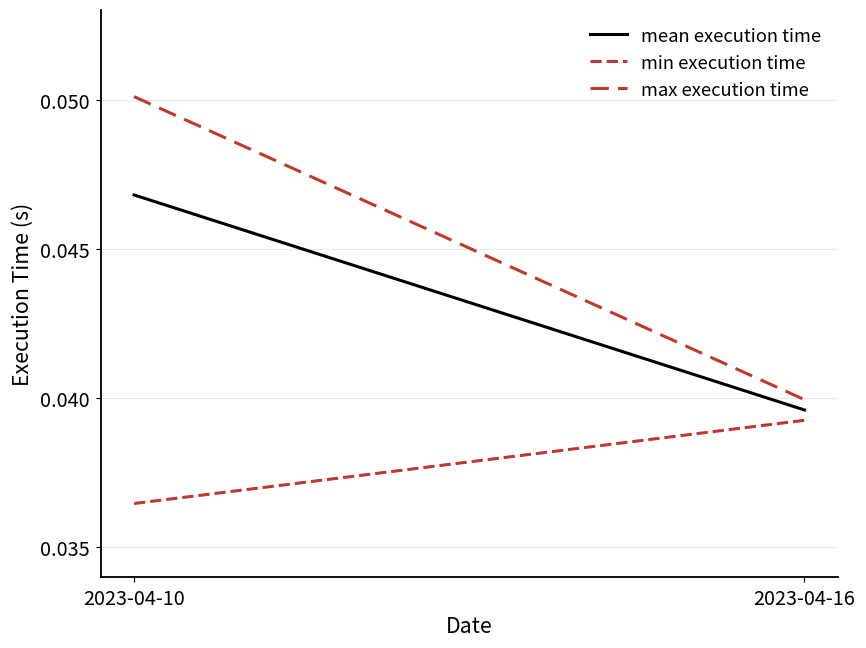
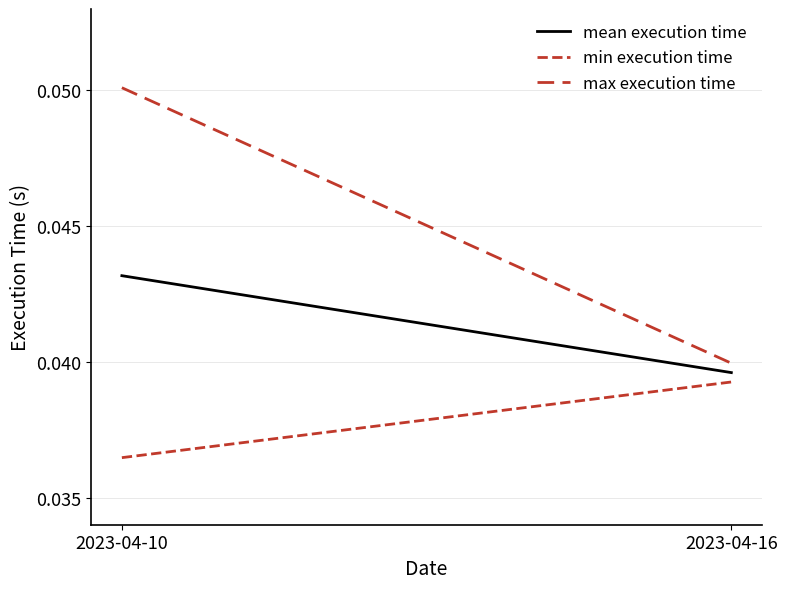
  {
    "mean execution time": {
-     "2023-04-10": 0.0468,
+     "2023-04-10": 0.0432,
      "2023-04-16": 0.0396
    }
  }
